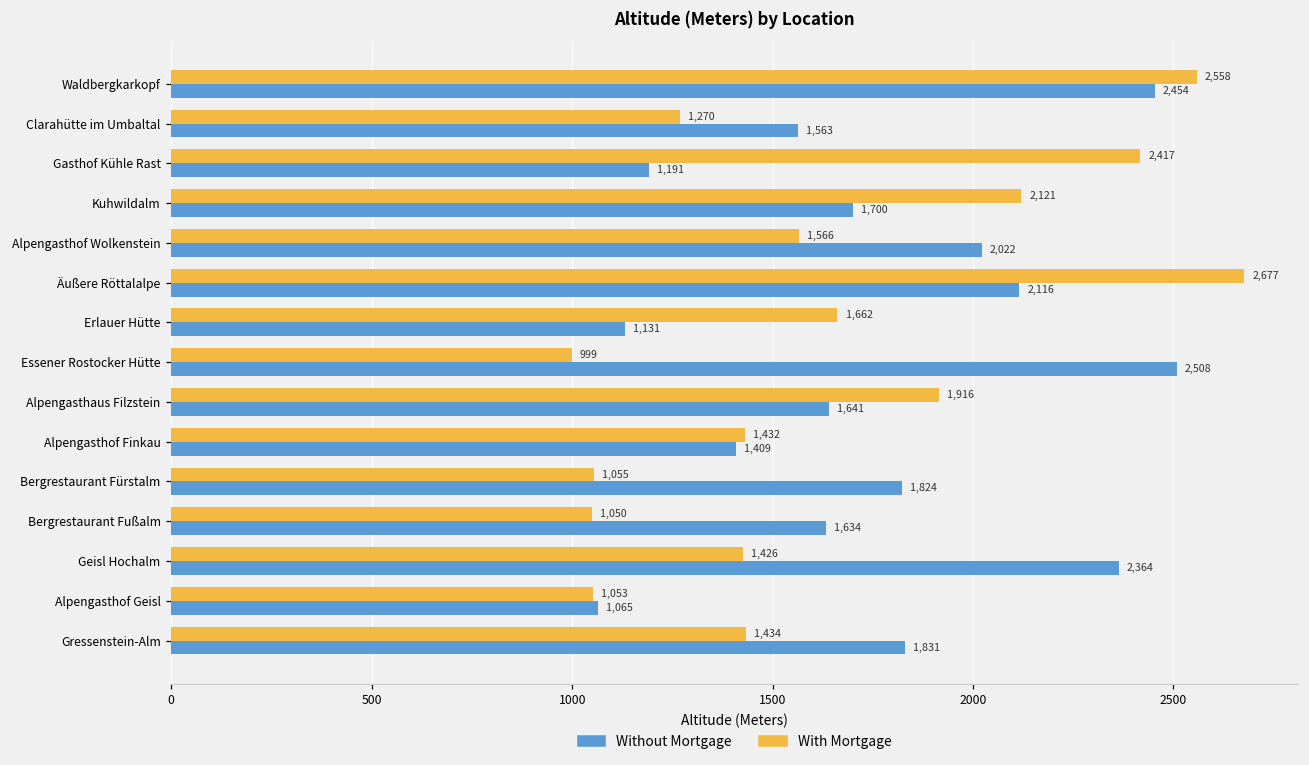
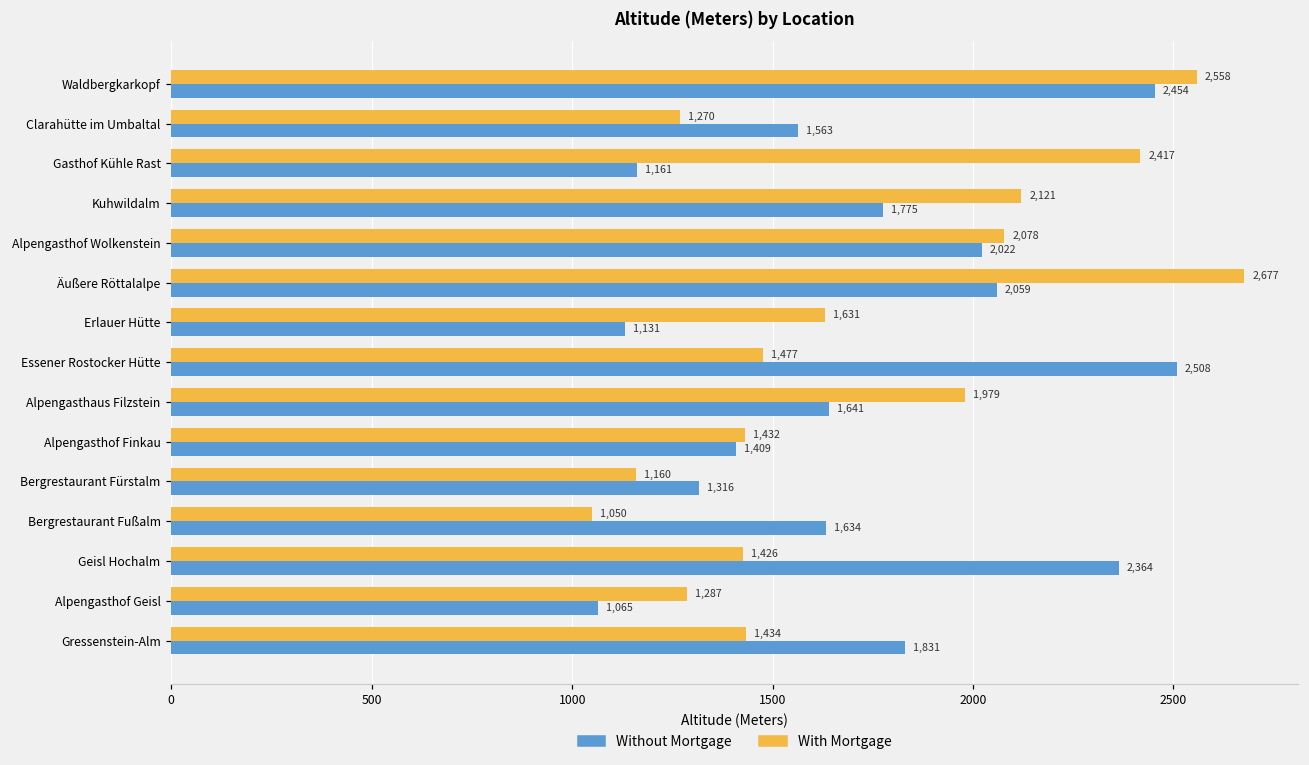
  {
    "Without Mortgage": {
      "Waldbergkarkopf": "2,454",
      "Clarahütte im Umbaltal": "1,563",
-     "Gasthof Kühle Rast": "1,191",
-     "Kuhwildalm": "1,700",
+     "Gasthof Kühle Rast": "1,161",
+     "Kuhwildalm": "1,775",
      "Alpengasthof Wolkenstein": "2,022",
-     "Äußere Röttalalpe": "2,116",
+     "Äußere Röttalalpe": "2,059",
      "Erlauer Hütte": "1,131",
      "Essener Rostocker Hütte": "2,508",
      "Alpengasthaus Filzstein": "1,641",
      "Alpengasthof Finkau": "1,409",
-     "Bergrestaurant Fürstalm": "1,824",
+     "Bergrestaurant Fürstalm": "1,316",
      "Bergrestaurant Fußalm": "1,634",
      "Geisl Hochalm": "2,364",
      "Alpengasthof Geisl": "1,065",
      "Gressenstein-Alm": "1,831"
    },
    "With Mortgage": {
      "Waldbergkarkopf": "2,558",
      "Clarahütte im Umbaltal": "1,270",
      "Gasthof Kühle Rast": "2,417",
      "Kuhwildalm": "2,121",
-     "Alpengasthof Wolkenstein": "1,566",
+     "Alpengasthof Wolkenstein": "2,078",
      "Äußere Röttalalpe": "2,677",
-     "Erlauer Hütte": "1,662",
-     "Essener Rostocker Hütte": "999",
-     "Alpengasthaus Filzstein": "1,916",
+     "Erlauer Hütte": "1,631",
+     "Essener Rostocker Hütte": "1,477",
+     "Alpengasthaus Filzstein": "1,979",
      "Alpengasthof Finkau": "1,432",
-     "Bergrestaurant Fürstalm": "1,055",
+     "Bergrestaurant Fürstalm": "1,160",
      "Bergrestaurant Fußalm": "1,050",
      "Geisl Hochalm": "1,426",
-     "Alpengasthof Geisl": "1,053",
+     "Alpengasthof Geisl": "1,287",
      "Gressenstein-Alm": "1,434"
    }
  }
